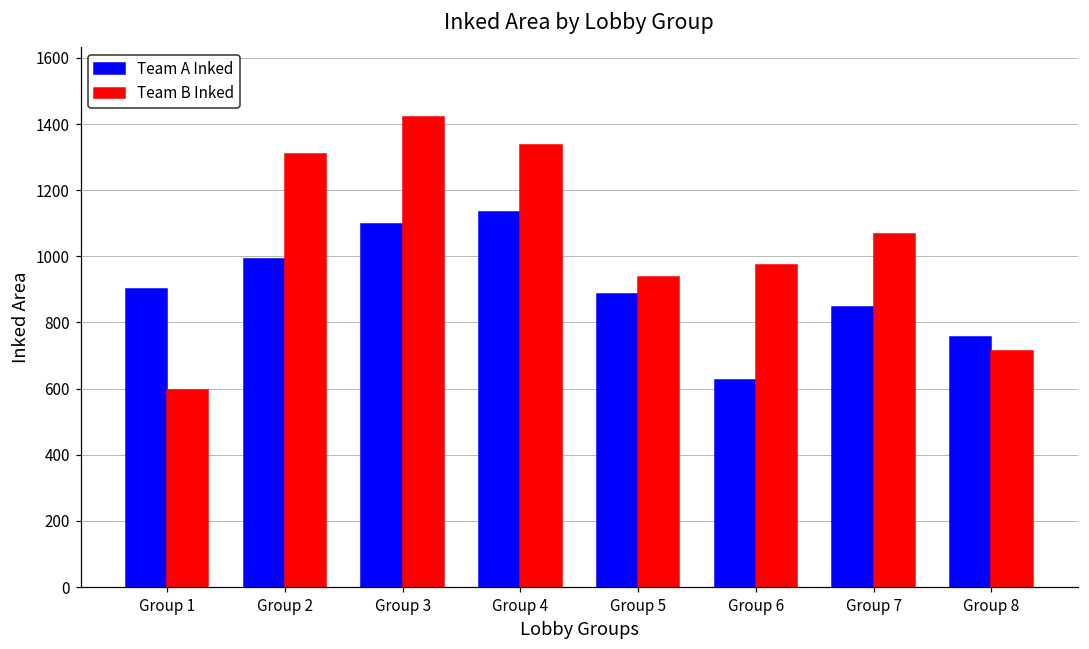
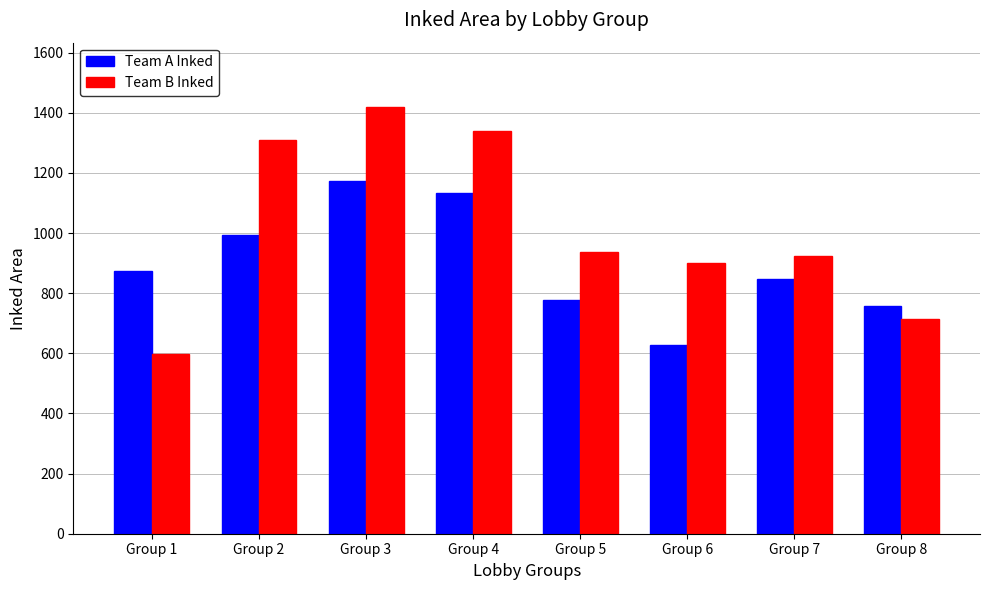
  {
    "Team A Inked": {
-     "Group 1": 900,
+     "Group 1": 870,
      "Group 2": 990,
-     "Group 3": 1100,
+     "Group 3": 1170,
      "Group 4": 1130,
-     "Group 5": 890,
+     "Group 5": 780,
      "Group 6": 630,
      "Group 7": 850,
      "Group 8": 760
    },
    "Team B Inked": {
      "Group 1": 600,
      "Group 2": 1310,
      "Group 3": 1420,
      "Group 4": 1340,
      "Group 5": 940,
-     "Group 6": 970,
-     "Group 7": 1070,
+     "Group 6": 900,
+     "Group 7": 920,
      "Group 8": 720
    }
  }
